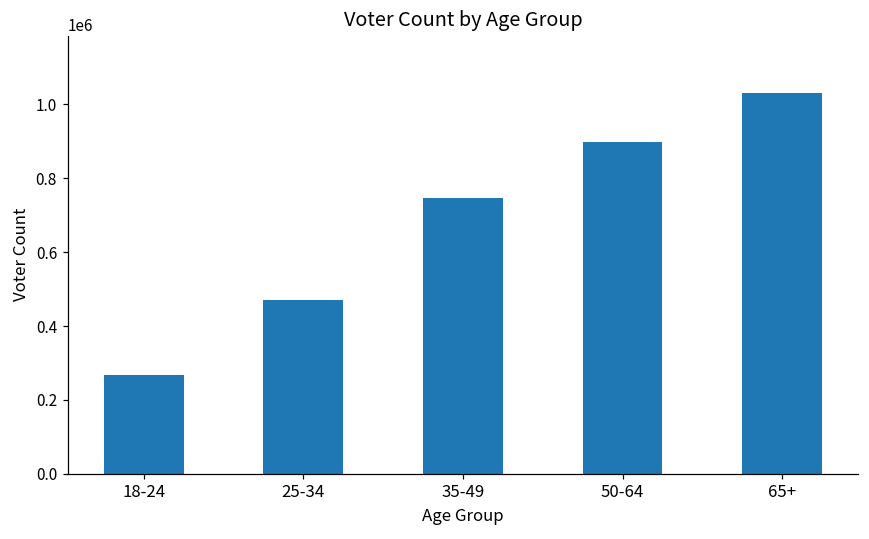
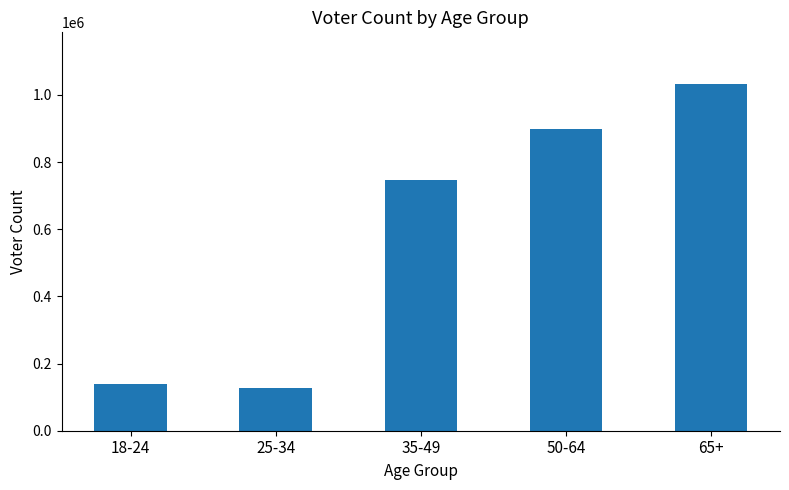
  {
-   "18-24": 270000,
-   "25-34": 470000,
+   "18-24": 140000,
+   "25-34": 130000,
    "35-49": 750000,
    "50-64": 900000,
    "65+": 1030000
  }
